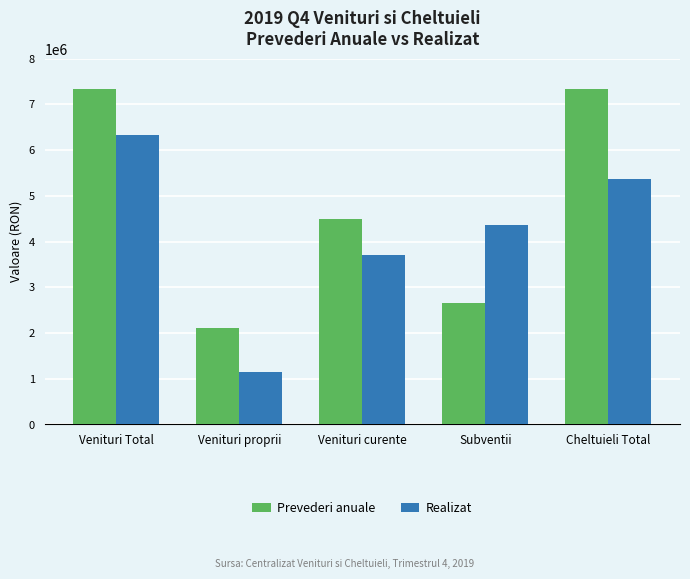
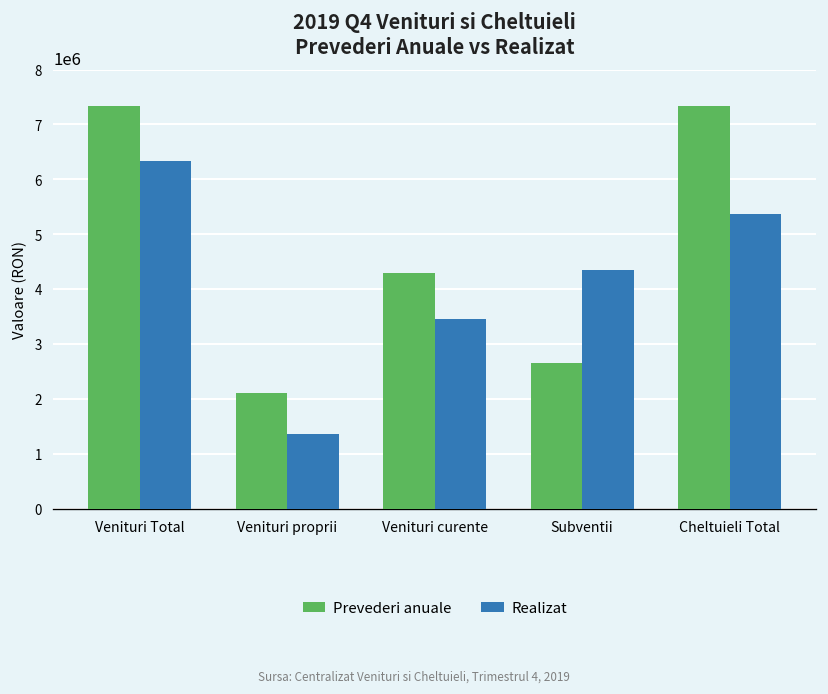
  {
    "Prevederi anuale": {
      "Venituri Total": 7300000,
      "Venituri proprii": 2100000,
-     "Venituri curente": 4500000,
+     "Venituri curente": 4300000,
      "Subventii": 2700000,
      "Cheltuieli Total": 7300000
    },
    "Realizat": {
      "Venituri Total": 6300000,
-     "Venituri proprii": 1100000,
-     "Venituri curente": 3700000,
+     "Venituri proprii": 1400000,
+     "Venituri curente": 3500000,
      "Subventii": 4400000,
      "Cheltuieli Total": 5400000
    }
  }
